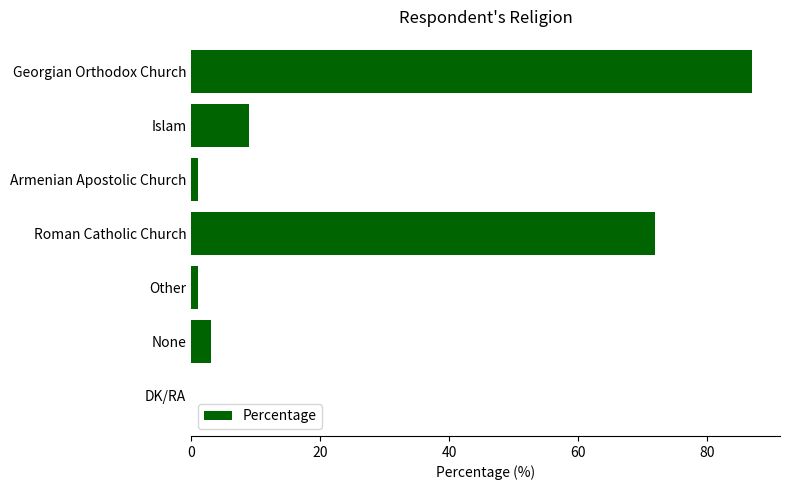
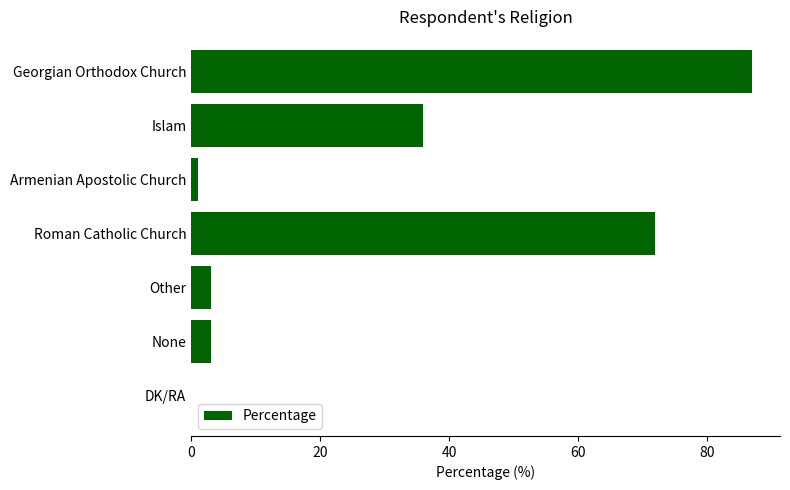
  {
    "Georgian Orthodox Church": 87,
-   "Islam": 9,
+   "Islam": 36,
    "Armenian Apostolic Church": 1,
    "Roman Catholic Church": 72,
-   "Other": 1,
+   "Other": 3,
    "None": 3,
    "DK/RA": 0
  }
